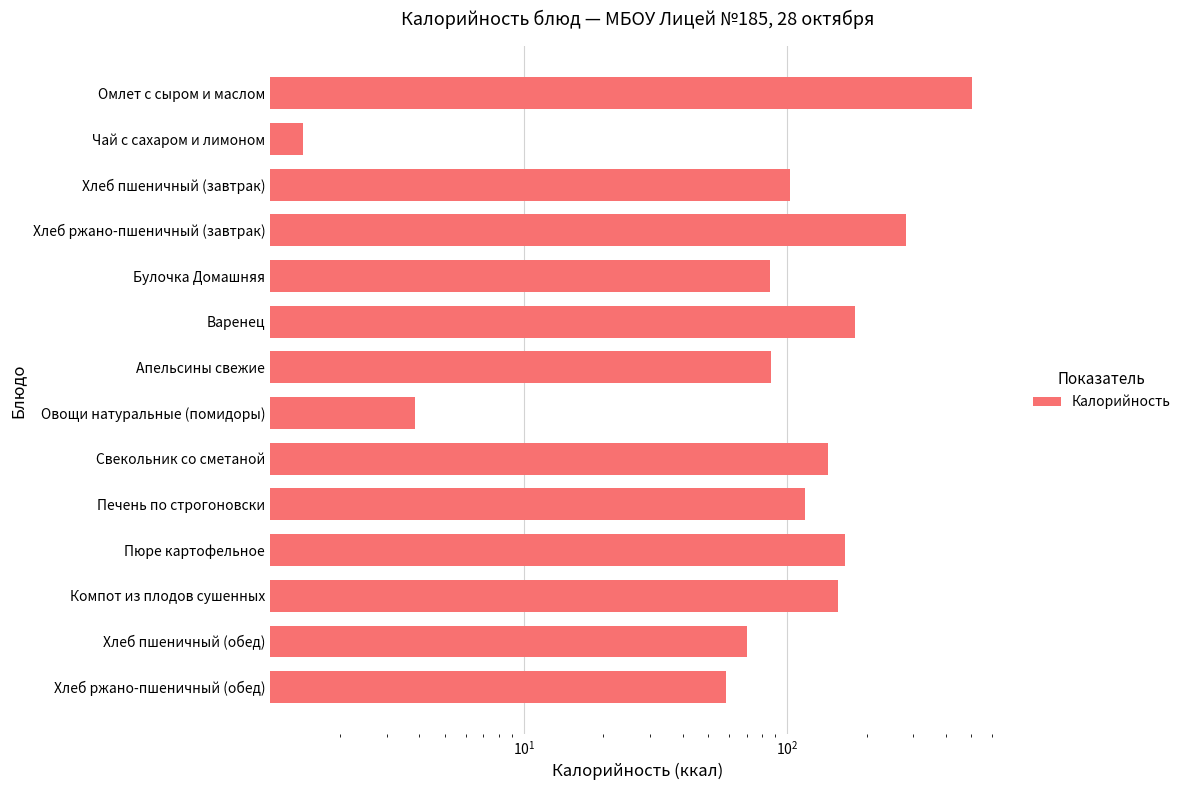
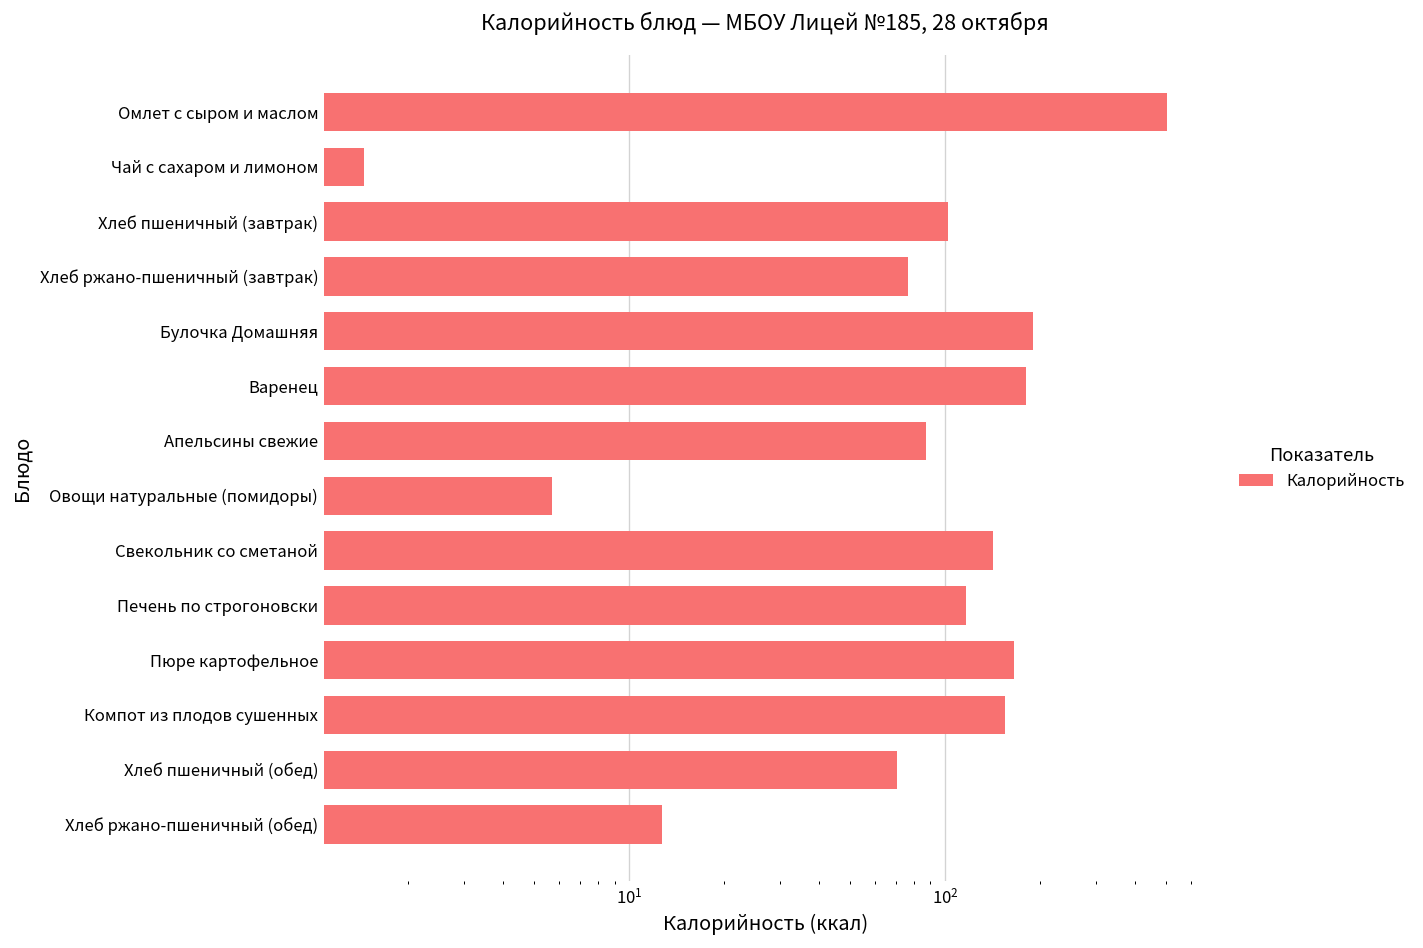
  {
    "Омлет с сыром и маслом": 500,
    "Чай с сахаром и лимоном": 1.5,
    "Хлеб пшеничный (завтрак)": 102,
-   "Хлеб ржано-пшеничный (завтрак)": 280,
-   "Булочка Домашняя": 86,
+   "Хлеб ржано-пшеничный (завтрак)": 76,
+   "Булочка Домашняя": 190,
    "Варенец": 180,
    "Апельсины свежие": 87,
-   "Овощи натуральные (помидоры)": 3.8,
+   "Овощи натуральные (помидоры)": 5.7,
    "Свекольник со сметаной": 140,
    "Печень по строгоновски": 120,
    "Пюре картофельное": 170,
    "Компот из плодов сушенных": 150,
    "Хлеб пшеничный (обед)": 70,
-   "Хлеб ржано-пшеничный (обед)": 58
+   "Хлеб ржано-пшеничный (обед)": 13
  }
